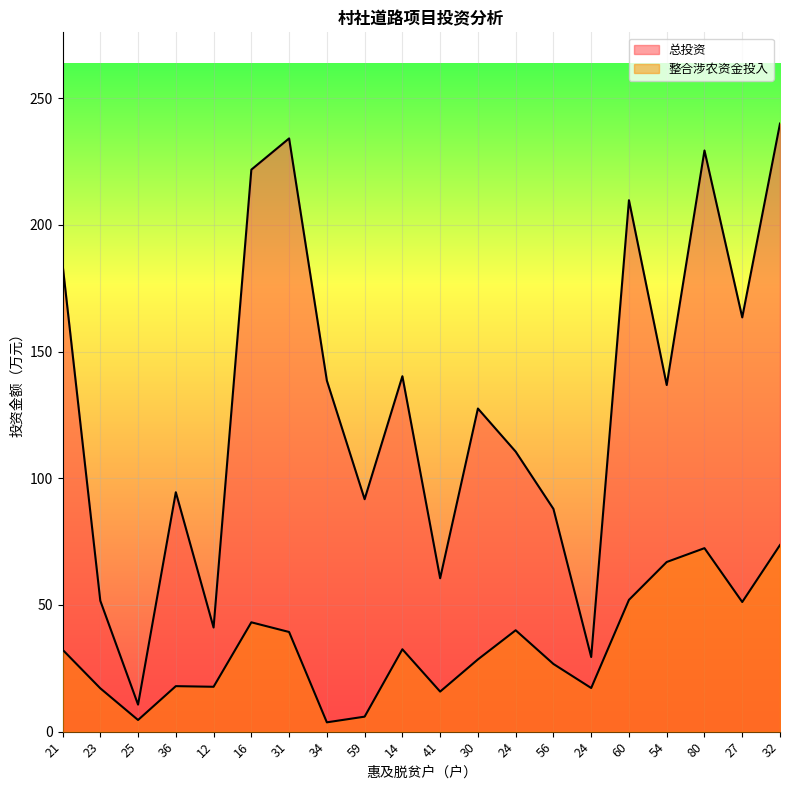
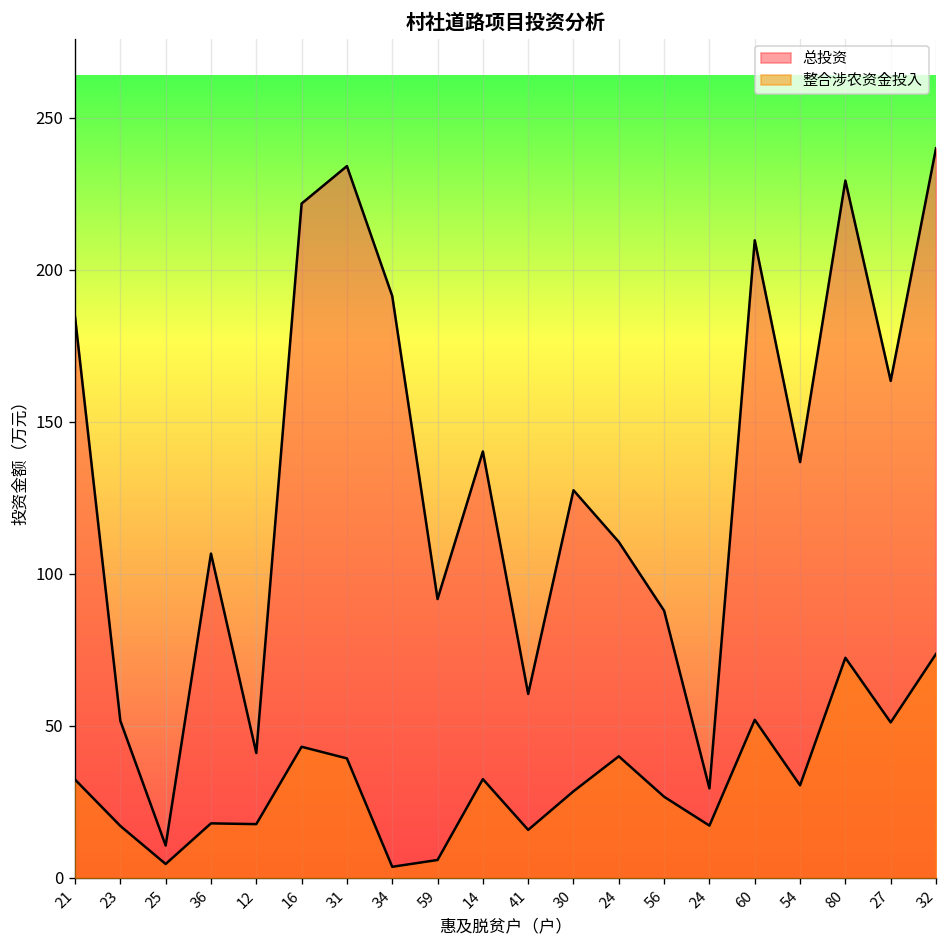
  {
    "总投资": {
      "21": 184,
      "23": 52,
      "25": 11,
-     "36": 94,
+     "36": 107,
      "12": 41,
      "16": 222,
      "31": 234,
-     "34": 139,
+     "34": 191,
      "59": 92,
      "14": 140,
      "41": 61,
      "30": 128,
      "56": 88,
      "60": 210,
      "54": 137,
      "80": 229,
      "27": 163,
      "32": 240
    },
    "整合涉农资金投入": {
      "21": 32,
      "23": 17,
      "25": 5,
      "36": 18,
      "12": 18,
      "16": 43,
      "31": 39,
      "34": 4,
      "59": 6,
      "14": 33,
      "41": 16,
      "30": 29,
      "56": 27,
      "60": 52,
-     "54": 67,
+     "54": 30,
      "80": 72,
      "27": 51,
      "32": 74
    }
  }
